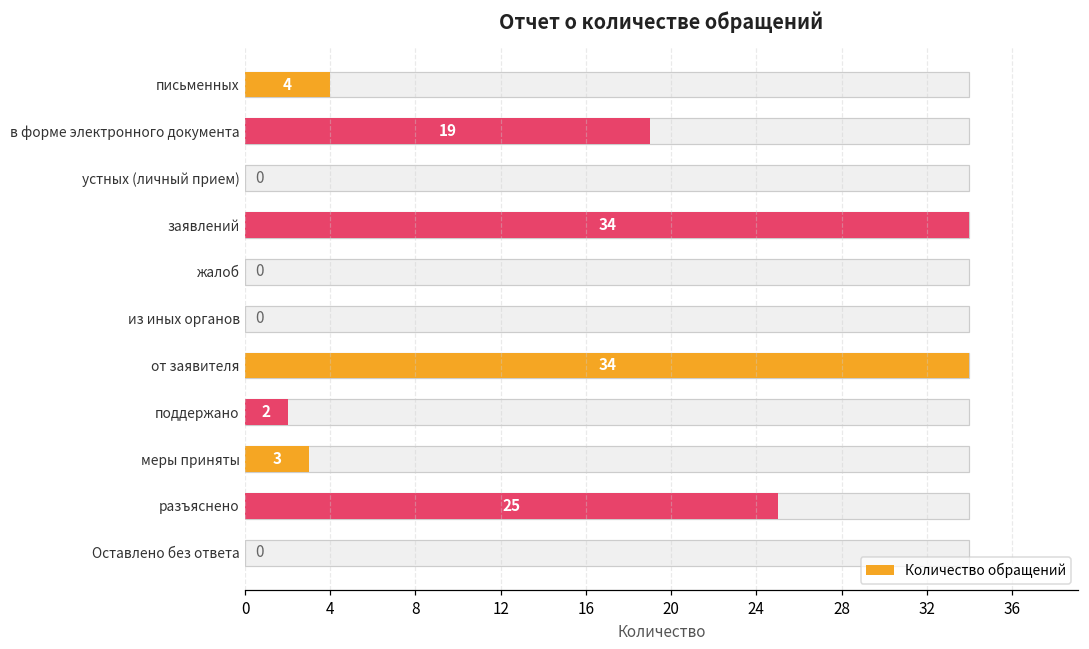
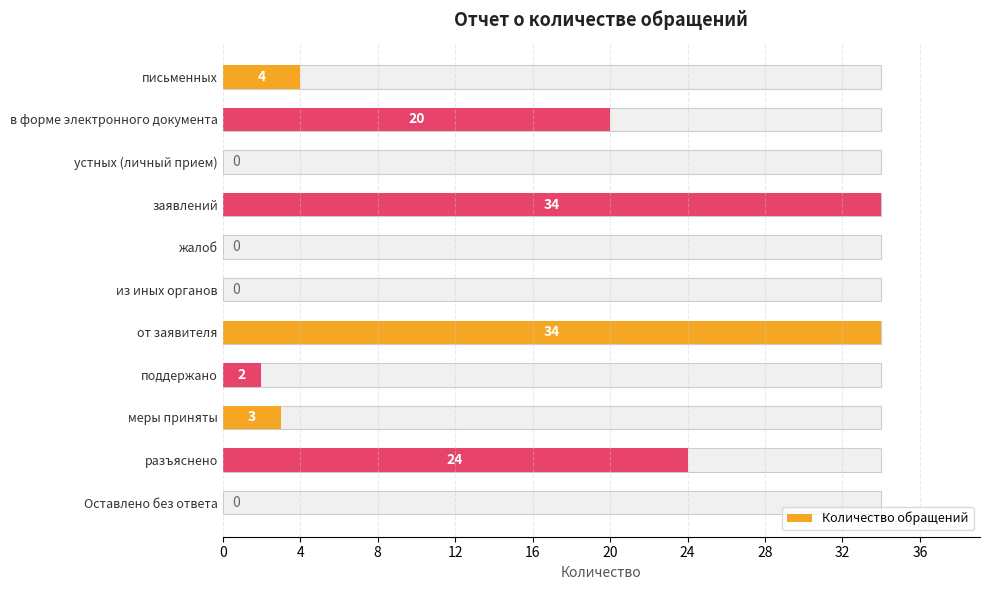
  {
    "Количество обращений": {
-     "в форме электронного документа": 19,
+     "в форме электронного документа": 20,
      "устных (личный прием)": 0,
      "заявлений": 34,
      "жалоб": 0,
      "из иных органов": 0,
      "от заявителя": 34,
-     "разъяснено": 25,
+     "разъяснено": 24,
      "Оставлено без ответа": 0
    }
  }
